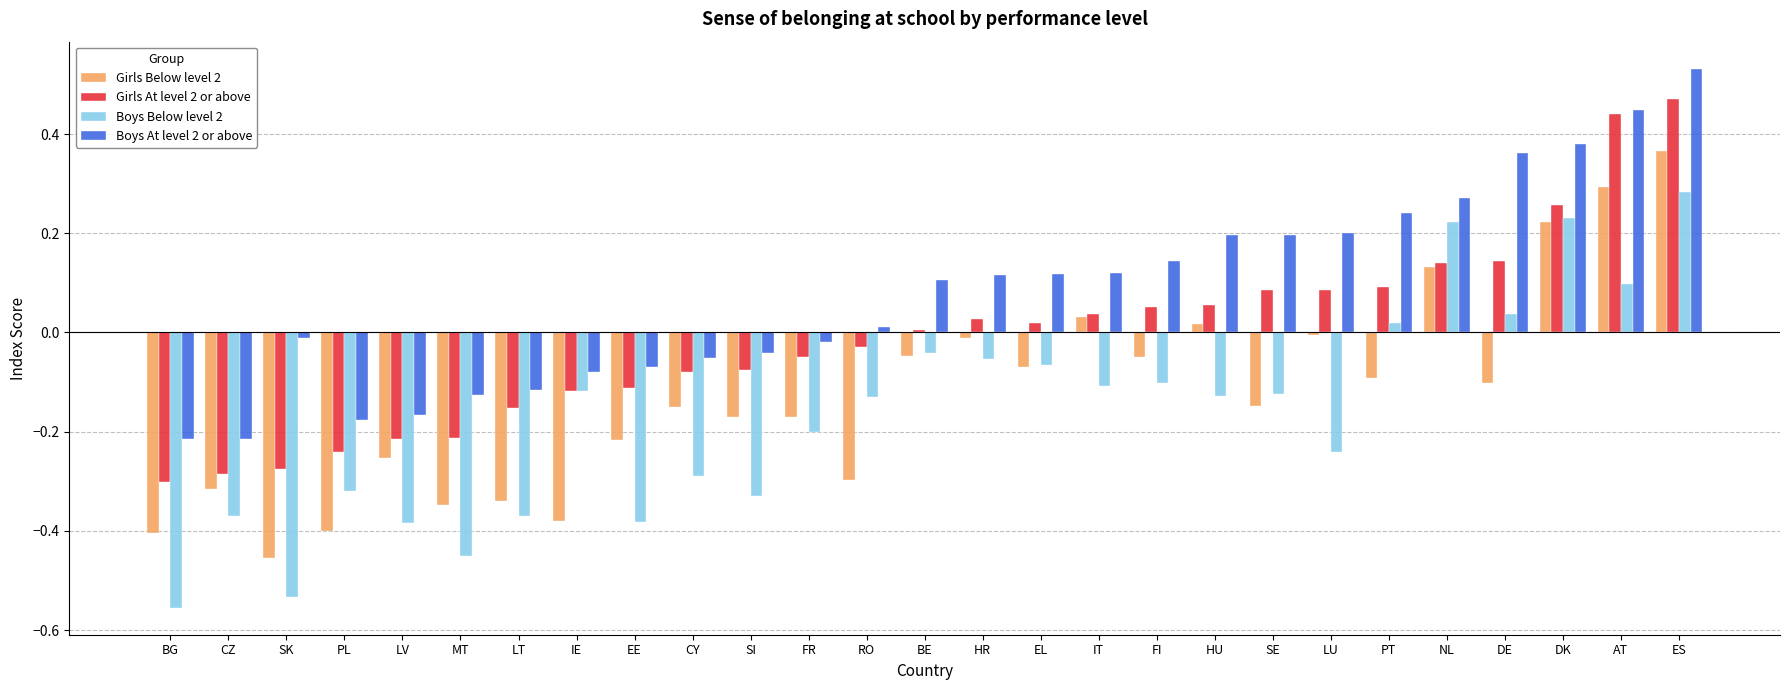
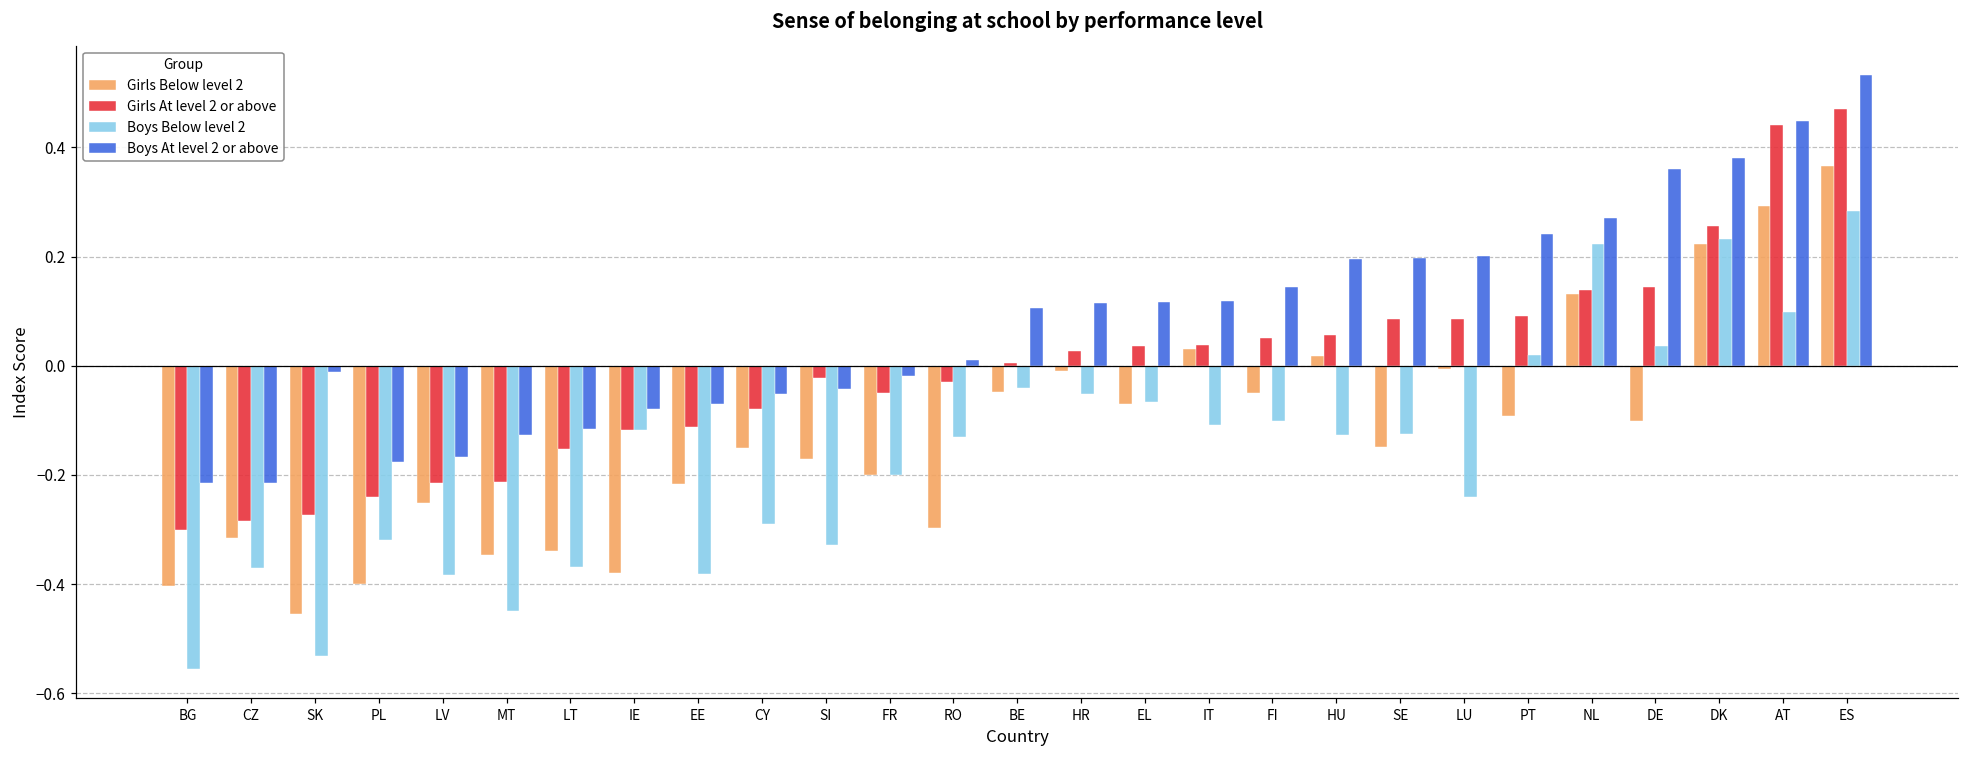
  {
    "Girls Below level 2": {
      "BG": -0.40,
      "CZ": -0.32,
      "SK": -0.45,
      "PL": -0.40,
      "LV": -0.25,
      "MT": -0.35,
      "LT": -0.34,
      "IE": -0.38,
      "EE": -0.22,
      "CY": -0.15,
      "SI": -0.17,
-     "FR": -0.17,
+     "FR": -0.20,
      "RO": -0.30,
      "BE": -0.05,
      "HR": -0.01,
      "EL": -0.07,
      "IT": 0.03,
      "FI": -0.05,
      "HU": 0.02,
      "SE": -0.15,
      "LU": -0.01,
      "PT": -0.09,
      "NL": 0.13,
      "DE": -0.10,
      "DK": 0.22,
      "AT": 0.29,
      "ES": 0.37
    },
    "Girls At level 2 or above": {
      "BG": -0.30,
      "CZ": -0.28,
      "SK": -0.27,
      "PL": -0.24,
      "LV": -0.21,
      "MT": -0.21,
      "LT": -0.15,
      "IE": -0.12,
      "EE": -0.11,
      "CY": -0.08,
-     "SI": -0.08,
+     "SI": -0.02,
      "FR": -0.05,
      "RO": -0.03,
      "HR": 0.03,
-     "EL": 0.02,
+     "EL": 0.04,
      "IT": 0.04,
      "FI": 0.05,
      "HU": 0.06,
      "SE": 0.09,
      "LU": 0.09,
      "PT": 0.09,
      "NL": 0.14,
      "DE": 0.14,
      "DK": 0.26,
      "AT": 0.44,
      "ES": 0.47
    },
    "Boys Below level 2": {
      "BG": -0.55,
      "CZ": -0.37,
      "SK": -0.53,
      "PL": -0.32,
      "LV": -0.38,
      "MT": -0.45,
      "LT": -0.37,
      "IE": -0.12,
      "EE": -0.38,
      "CY": -0.29,
      "SI": -0.33,
      "FR": -0.20,
      "RO": -0.13,
      "BE": -0.04,
      "HR": -0.05,
      "EL": -0.07,
      "IT": -0.11,
      "FI": -0.10,
      "HU": -0.13,
      "SE": -0.12,
      "LU": -0.24,
      "PT": 0.02,
      "NL": 0.22,
      "DE": 0.04,
      "DK": 0.23,
      "AT": 0.10,
      "ES": 0.28
    },
    "Boys At level 2 or above": {
      "BG": -0.22,
      "CZ": -0.22,
      "SK": -0.01,
      "PL": -0.18,
      "LV": -0.17,
      "MT": -0.13,
      "LT": -0.12,
      "IE": -0.08,
      "EE": -0.07,
      "CY": -0.05,
      "SI": -0.04,
      "FR": -0.02,
      "RO": 0.01,
      "BE": 0.11,
      "HR": 0.11,
      "EL": 0.12,
      "IT": 0.12,
      "FI": 0.14,
      "HU": 0.20,
      "SE": 0.20,
      "LU": 0.20,
      "PT": 0.24,
      "NL": 0.27,
      "DE": 0.36,
      "DK": 0.38,
      "AT": 0.45,
      "ES": 0.53
    }
  }
